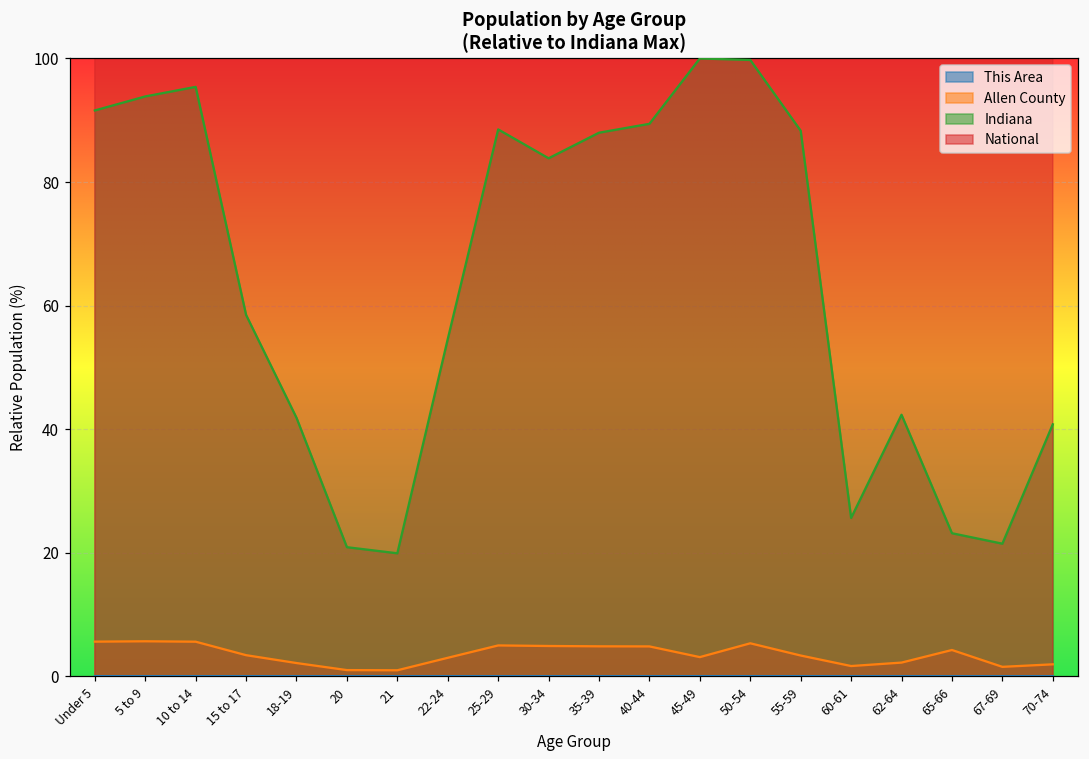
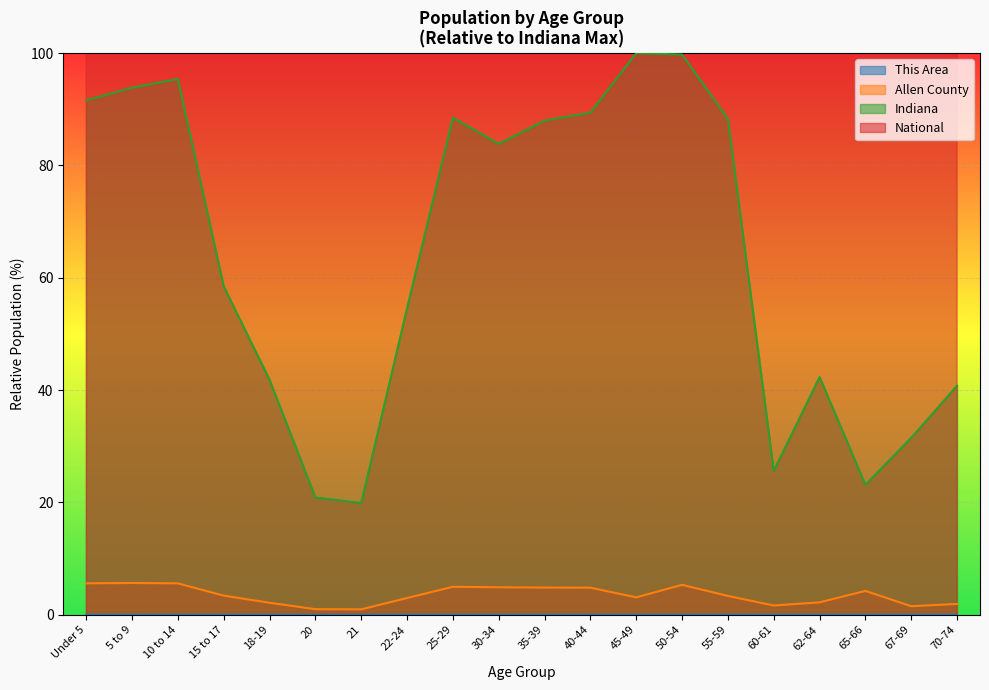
  {
    "This Area": {
      "Under 5": 0,
      "5 to 9": 0,
      "10 to 14": 0,
      "15 to 17": 0,
      "18-19": 0,
      "20": 0,
      "21": 0,
      "22-24": 0,
      "25-29": 0,
      "30-34": 0,
      "35-39": 0,
      "40-44": 0,
      "45-49": 0,
      "50-54": 0,
      "55-59": 0,
      "60-61": 0,
      "62-64": 0,
      "65-66": 0,
      "67-69": 0,
      "70-74": 0
    },
    "Allen County": {
      "Under 5": 6,
      "5 to 9": 6,
      "10 to 14": 6,
      "15 to 17": 3,
      "18-19": 2,
      "20": 1,
      "21": 1,
      "22-24": 3,
      "25-29": 5,
      "30-34": 5,
      "35-39": 5,
      "40-44": 5,
      "45-49": 3,
      "50-54": 5,
      "55-59": 3,
      "60-61": 2,
      "62-64": 2,
      "65-66": 4,
      "67-69": 2,
      "70-74": 2
    },
    "Indiana": {
      "Under 5": 92,
      "5 to 9": 94,
      "10 to 14": 95,
      "15 to 17": 58,
      "18-19": 42,
      "20": 21,
      "21": 20,
      "22-24": 55,
      "25-29": 89,
      "30-34": 84,
      "35-39": 88,
      "40-44": 89,
      "45-49": 100,
      "50-54": 100,
      "55-59": 88,
      "60-61": 26,
      "62-64": 42,
      "65-66": 23,
-     "67-69": 21,
+     "67-69": 32,
      "70-74": 41
    }
  }
